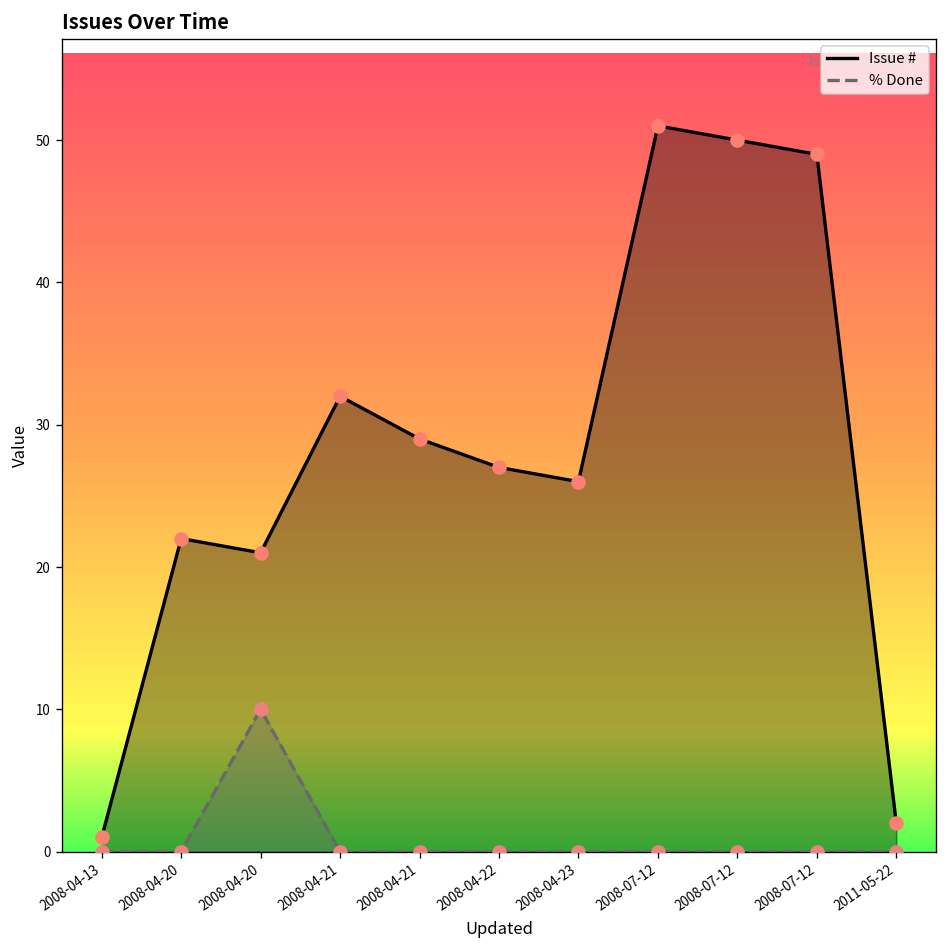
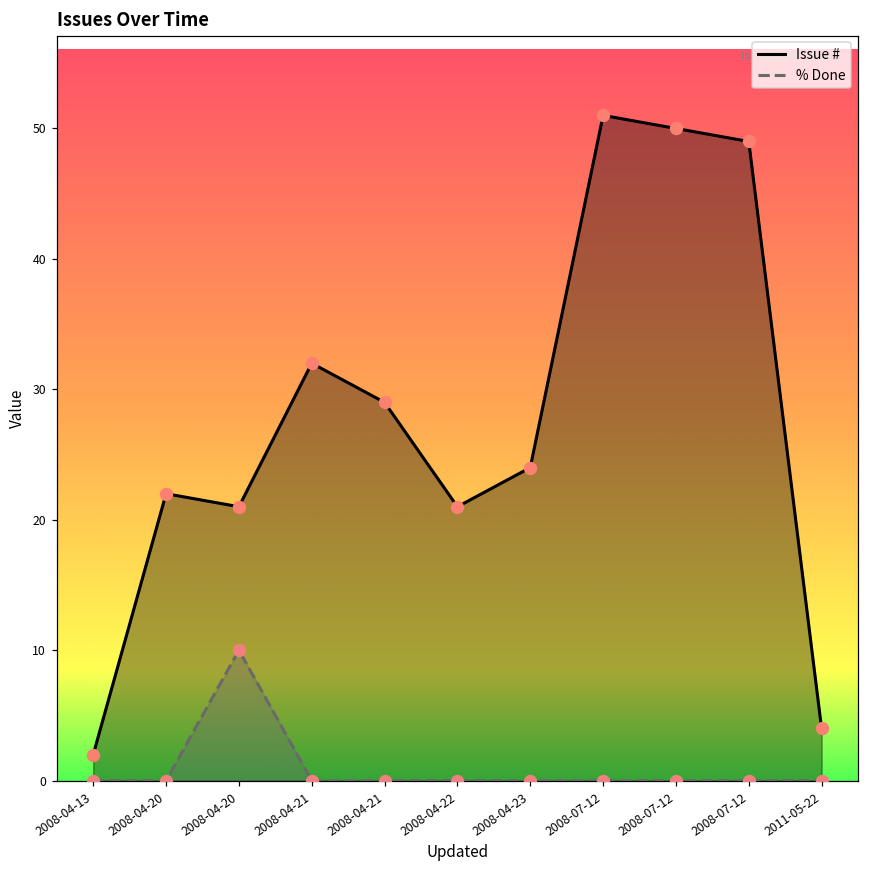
  {
    "Issue #": {
-     "2008-04-13": 1,
-     "2008-04-22": 27,
-     "2008-04-23": 26,
-     "2011-05-22": 2
+     "2008-04-13": 2,
+     "2008-04-22": 21,
+     "2008-04-23": 24,
+     "2011-05-22": 4
    },
    "% Done": {
      "2008-04-13": 0,
      "2008-04-22": 0,
      "2008-04-23": 0,
      "2011-05-22": 0
    }
  }
